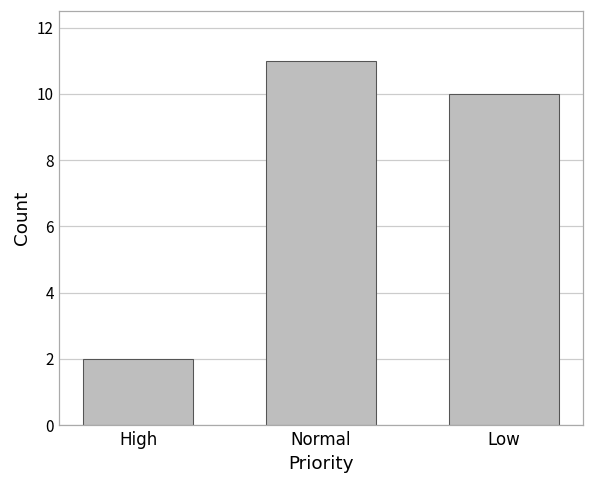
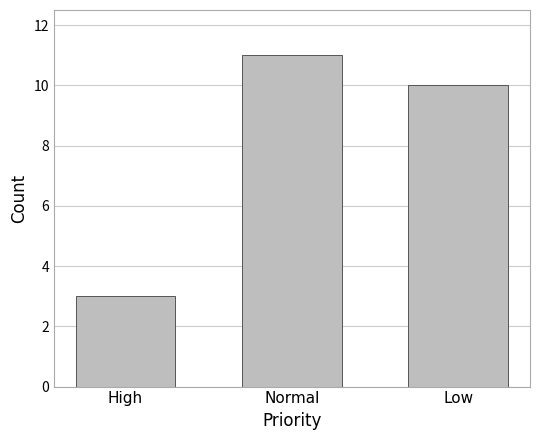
  {
-   "High": 2,
+   "High": 3,
    "Normal": 11,
    "Low": 10
  }
